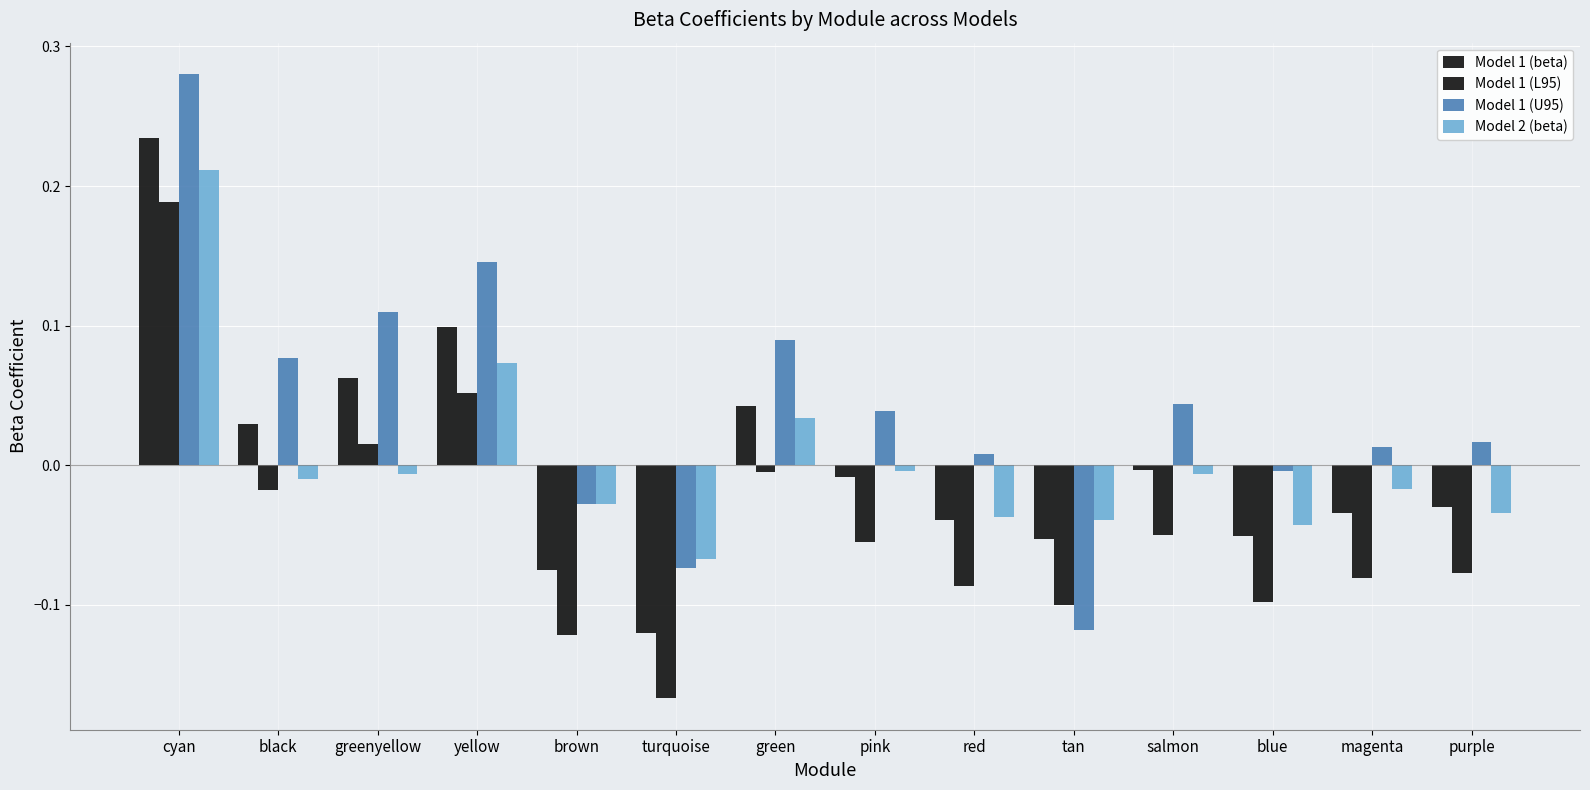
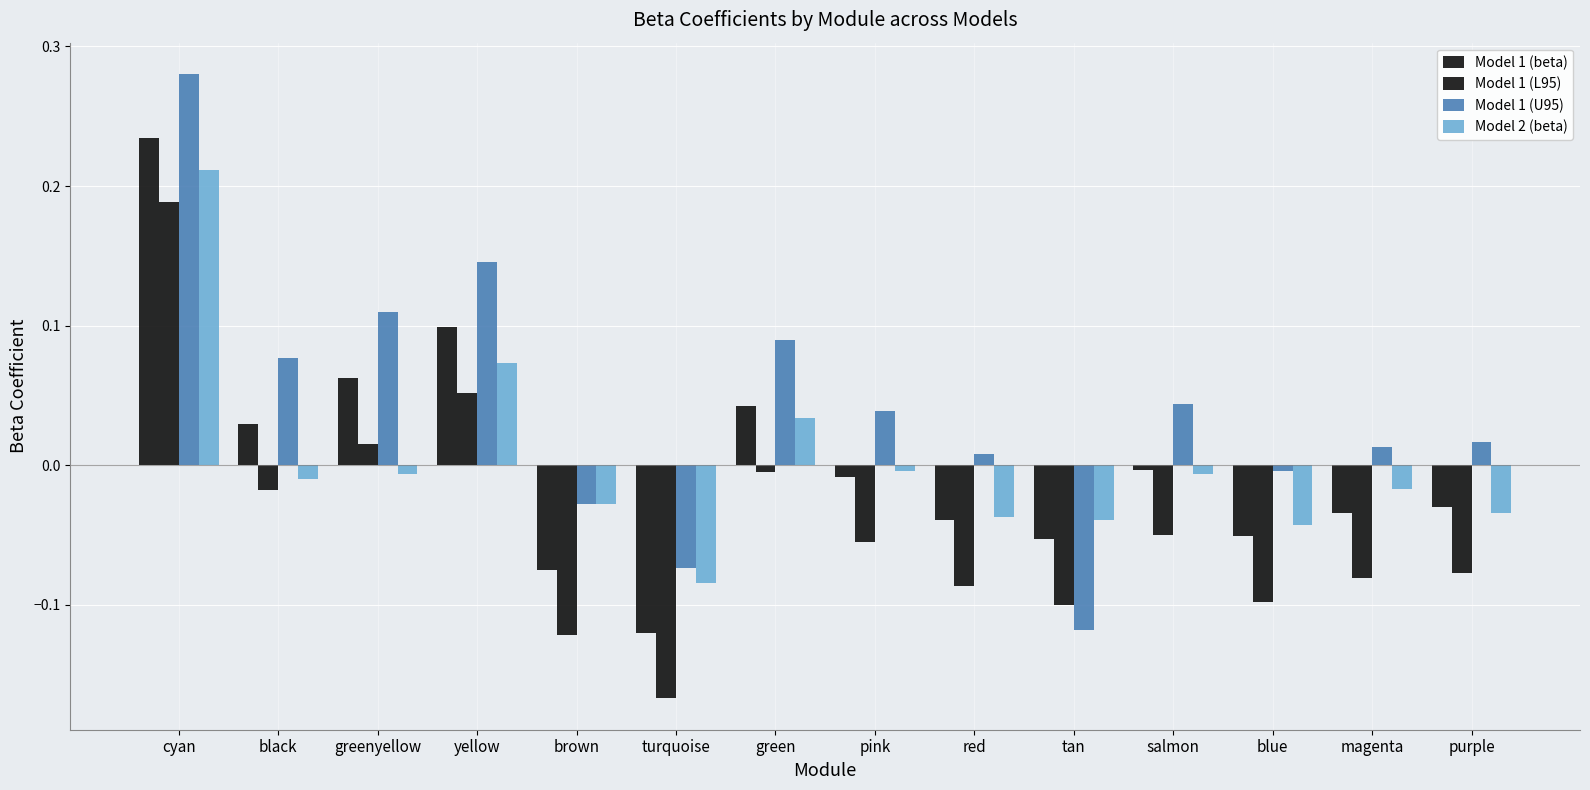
  {
    "Model 1 (U95)": {
      "cyan": 0.280,
      "black": 0.077,
      "greenyellow": 0.110,
      "yellow": 0.146,
      "brown": -0.028,
      "turquoise": -0.073,
      "green": 0.090,
      "pink": 0.039,
      "red": 0.008,
      "tan": -0.118,
      "salmon": 0.044,
      "blue": -0.004,
      "magenta": 0.013,
      "purple": 0.017
    },
    "Model 2 (beta)": {
      "cyan": 0.212,
      "black": -0.010,
      "greenyellow": -0.006,
      "yellow": 0.073,
      "brown": -0.027,
-     "turquoise": -0.067,
+     "turquoise": -0.084,
      "green": 0.034,
      "pink": -0.004,
      "red": -0.037,
      "tan": -0.039,
      "salmon": -0.006,
      "blue": -0.043,
      "magenta": -0.017,
      "purple": -0.034
    }
  }
